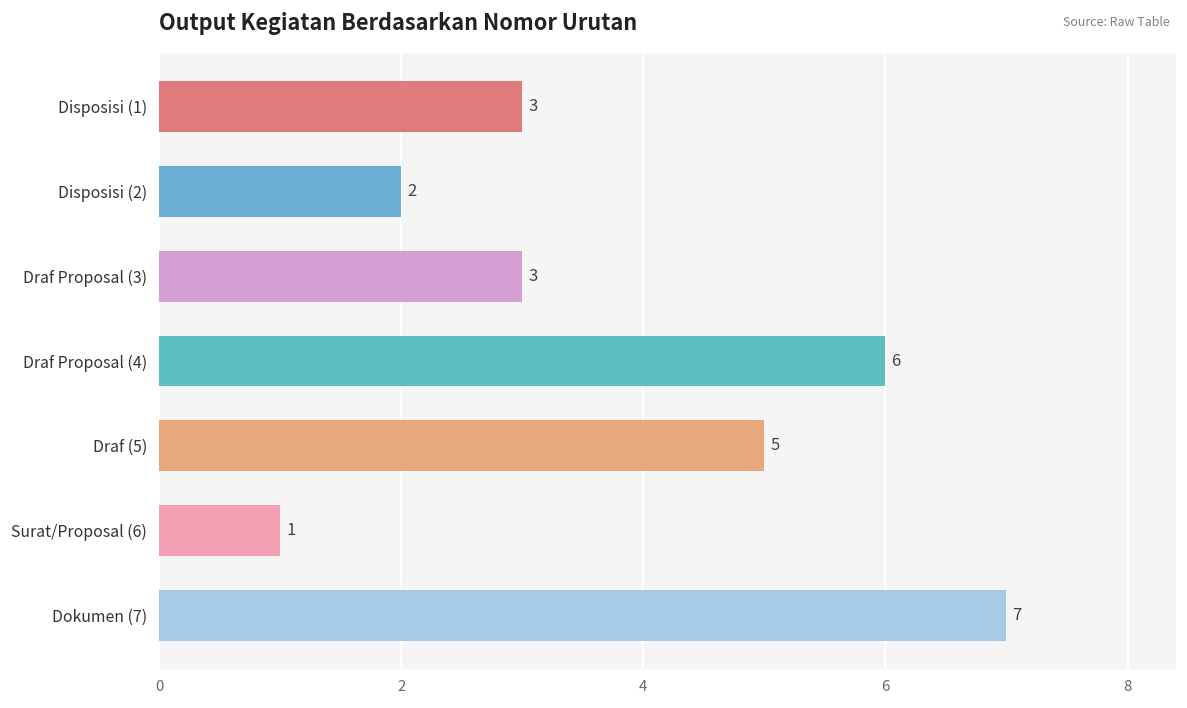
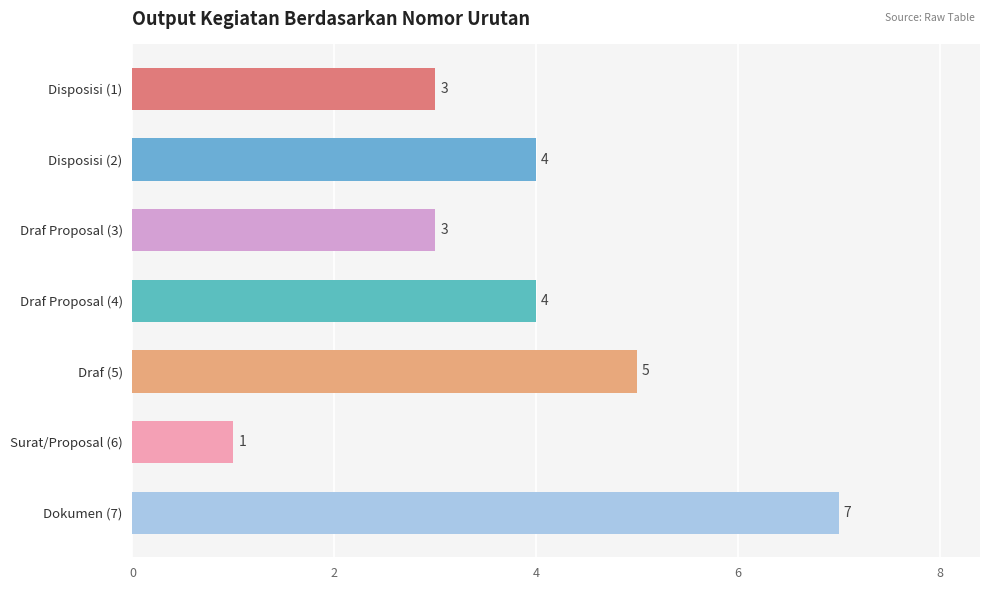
  {
    "Disposisi (1)": 3,
-   "Disposisi (2)": 2,
+   "Disposisi (2)": 4,
    "Draf Proposal (3)": 3,
-   "Draf Proposal (4)": 6,
+   "Draf Proposal (4)": 4,
    "Draf (5)": 5,
    "Surat/Proposal (6)": 1,
    "Dokumen (7)": 7
  }
